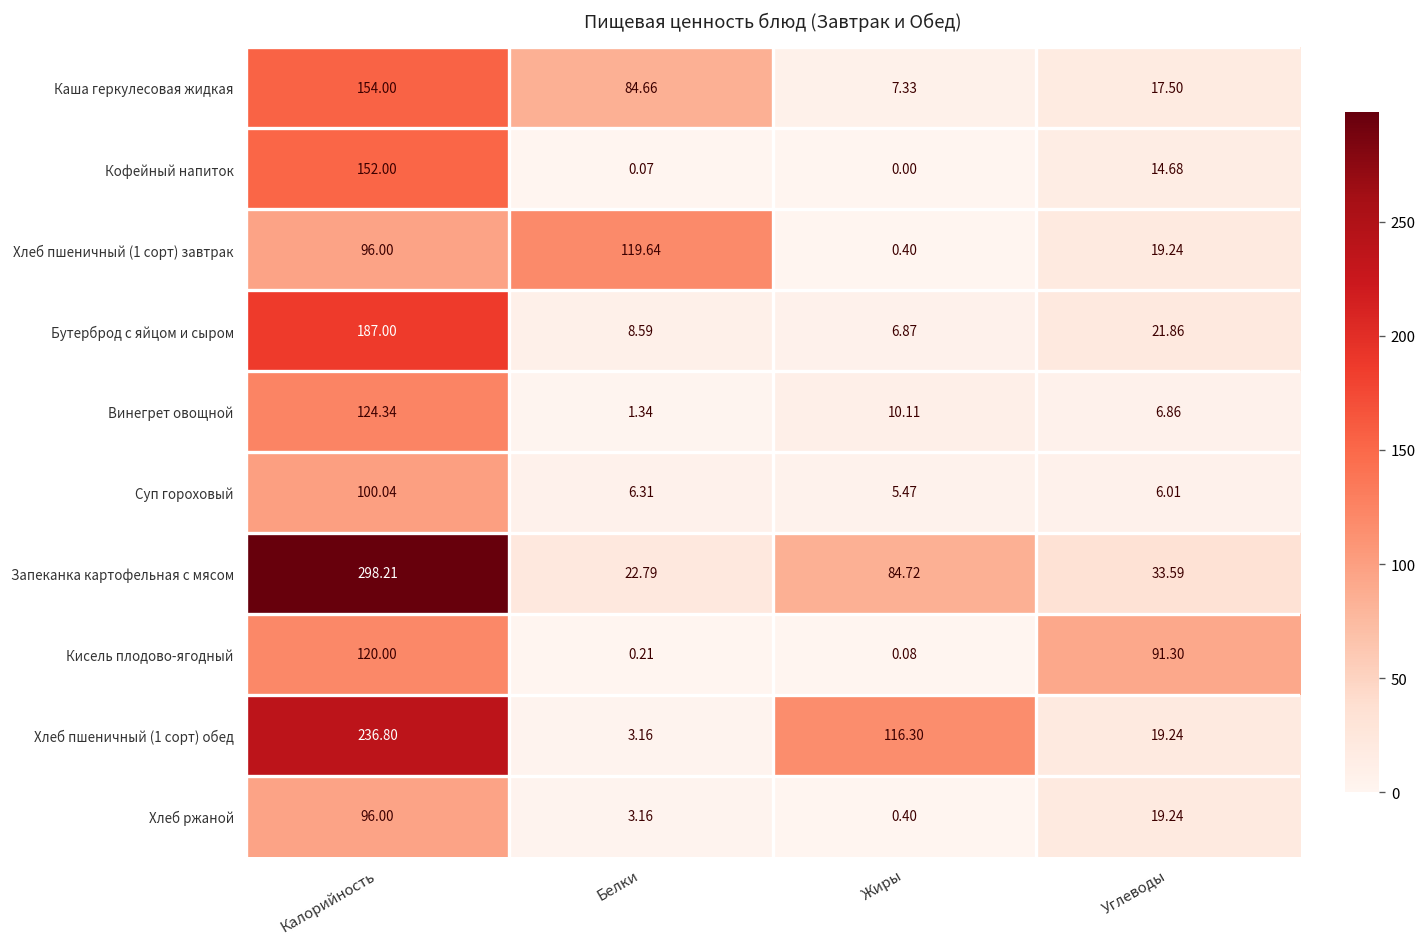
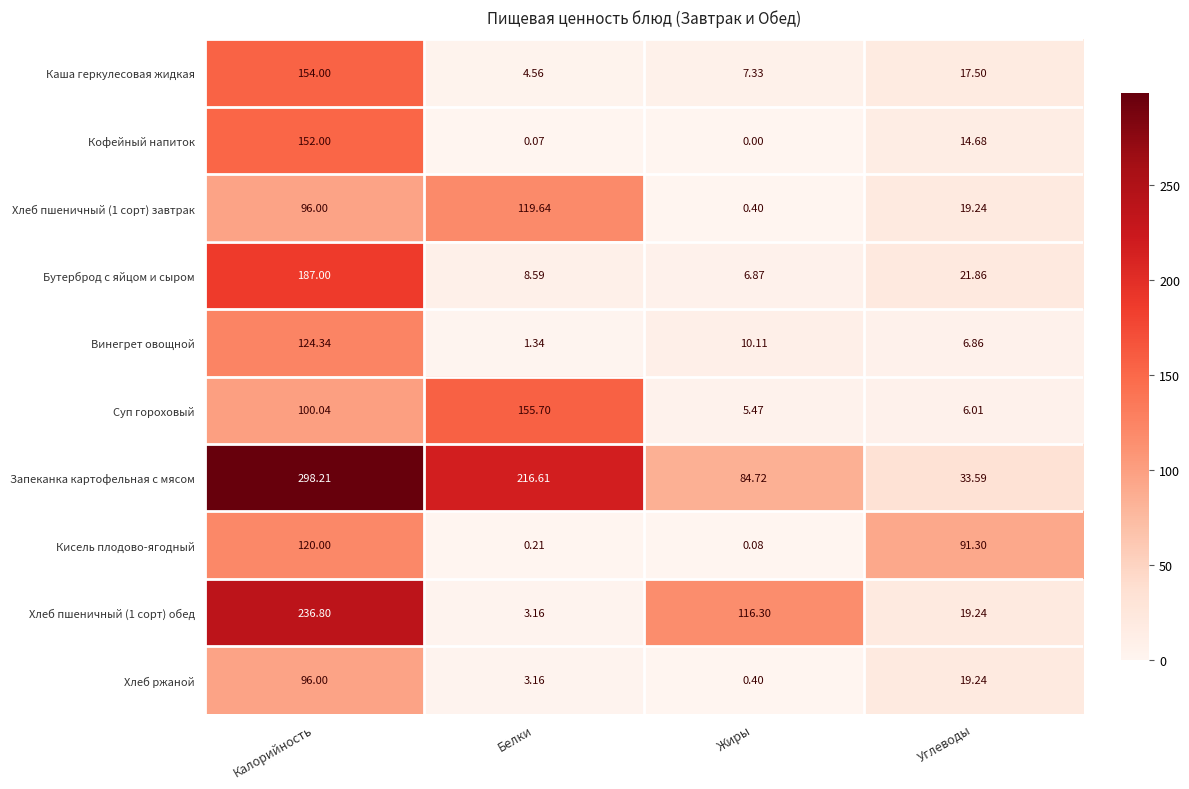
  {
    "Каша геркулесовая жидкая": {
      "Калорийность": 154.00,
-     "Белки": 84.66,
+     "Белки": 4.56,
      "Жиры": 7.33,
      "Углеводы": 17.50
    },
    "Кофейный напиток": {
      "Калорийность": 152.00,
      "Белки": 0.07,
      "Жиры": 0.00,
      "Углеводы": 14.68
    },
    "Хлеб пшеничный (1 сорт) завтрак": {
      "Калорийность": 96.00,
      "Белки": 119.64,
      "Жиры": 0.40,
      "Углеводы": 19.24
    },
    "Бутерброд с яйцом и сыром": {
      "Калорийность": 187.00,
      "Белки": 8.59,
      "Жиры": 6.87,
      "Углеводы": 21.86
    },
    "Винегрет овощной": {
      "Калорийность": 124.34,
      "Белки": 1.34,
      "Жиры": 10.11,
      "Углеводы": 6.86
    },
    "Суп гороховый": {
      "Калорийность": 100.04,
-     "Белки": 6.31,
+     "Белки": 155.70,
      "Жиры": 5.47,
      "Углеводы": 6.01
    },
    "Запеканка картофельная с мясом": {
      "Калорийность": 298.21,
-     "Белки": 22.79,
+     "Белки": 216.61,
      "Жиры": 84.72,
      "Углеводы": 33.59
    },
    "Кисель плодово-ягодный": {
      "Калорийность": 120.00,
      "Белки": 0.21,
      "Жиры": 0.08,
      "Углеводы": 91.30
    },
    "Хлеб пшеничный (1 сорт) обед": {
      "Калорийность": 236.80,
      "Белки": 3.16,
      "Жиры": 116.30,
      "Углеводы": 19.24
    },
    "Хлеб ржаной": {
      "Калорийность": 96.00,
      "Белки": 3.16,
      "Жиры": 0.40,
      "Углеводы": 19.24
    }
  }
